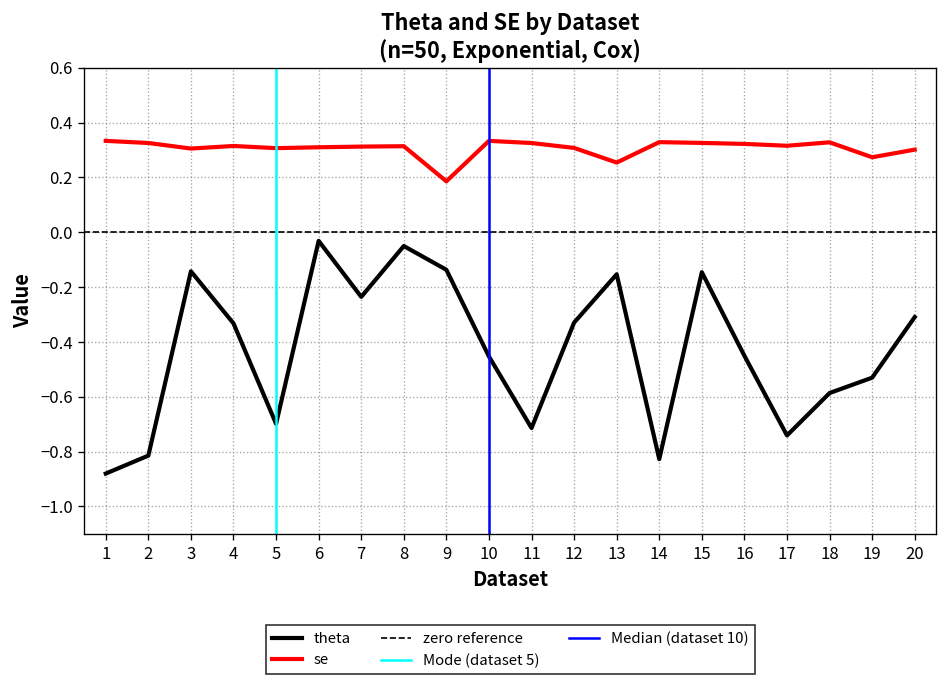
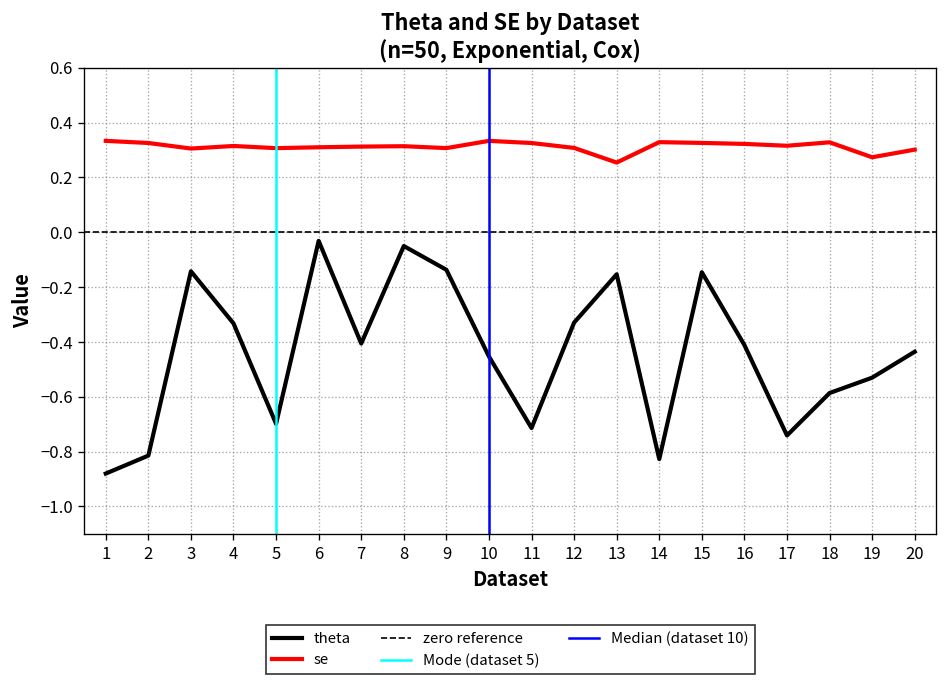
  {
    "theta": {
      "1": -0.88,
      "2": -0.81,
      "3": -0.14,
      "4": -0.33,
      "5": -0.70,
      "6": -0.03,
-     "7": -0.24,
+     "7": -0.41,
      "8": -0.05,
      "9": -0.14,
      "10": -0.45,
      "11": -0.71,
      "12": -0.33,
      "13": -0.15,
      "14": -0.83,
      "15": -0.15,
-     "16": -0.45,
+     "16": -0.41,
      "17": -0.74,
      "18": -0.59,
      "19": -0.53,
-     "20": -0.31
+     "20": -0.44
    },
    "se": {
      "1": 0.33,
      "2": 0.33,
      "3": 0.31,
      "4": 0.31,
      "5": 0.31,
      "6": 0.31,
      "7": 0.31,
      "8": 0.31,
-     "9": 0.19,
+     "9": 0.31,
      "10": 0.33,
      "11": 0.33,
      "12": 0.31,
      "13": 0.25,
      "14": 0.33,
      "15": 0.33,
      "16": 0.32,
      "17": 0.32,
      "18": 0.33,
      "19": 0.27,
      "20": 0.30
    }
  }
